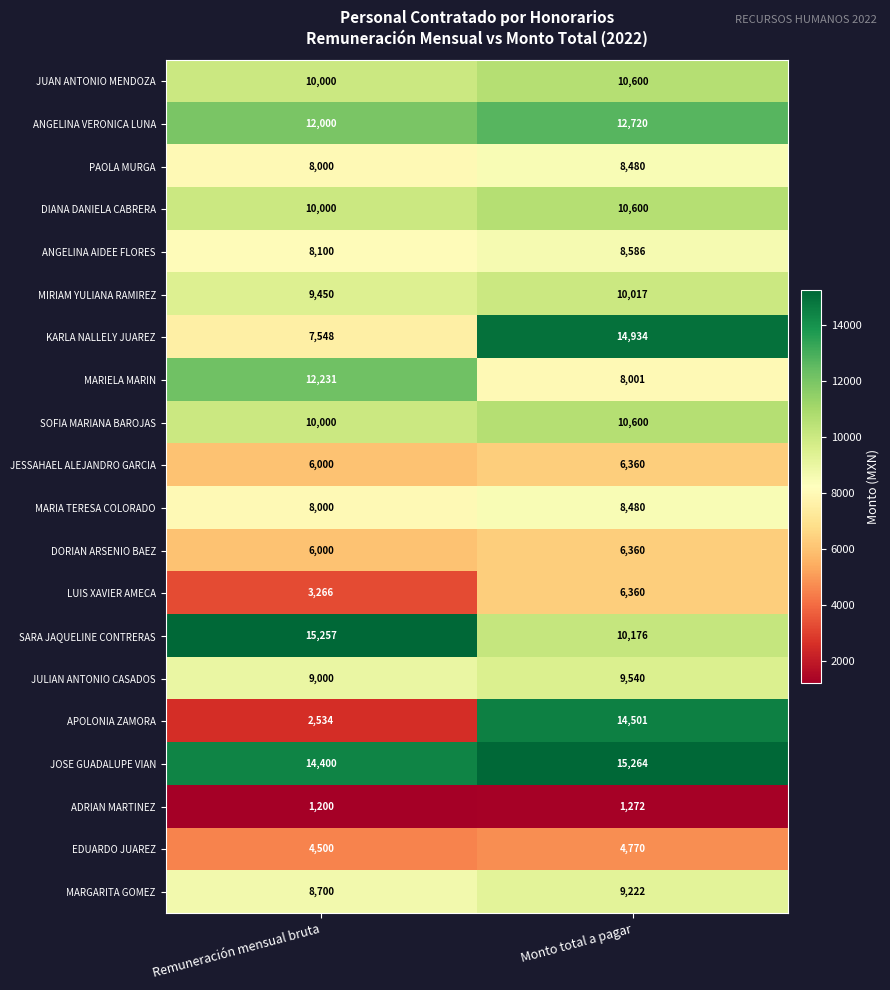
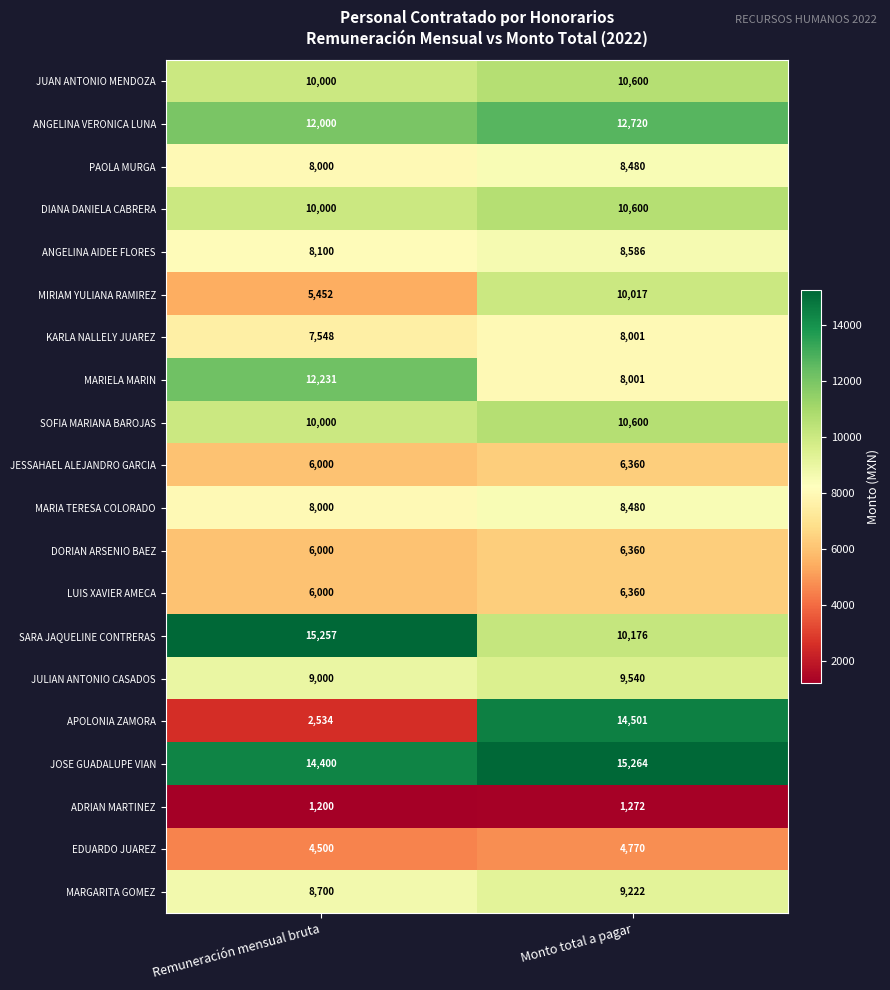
  {
    "JUAN ANTONIO MENDOZA": {
      "Remuneración mensual bruta": "10,000",
      "Monto total a pagar": "10,600"
    },
    "ANGELINA VERONICA LUNA": {
      "Remuneración mensual bruta": "12,000",
      "Monto total a pagar": "12,720"
    },
    "PAOLA MURGA": {
      "Remuneración mensual bruta": "8,000",
      "Monto total a pagar": "8,480"
    },
    "DIANA DANIELA CABRERA": {
      "Remuneración mensual bruta": "10,000",
      "Monto total a pagar": "10,600"
    },
    "ANGELINA AIDEE FLORES": {
      "Remuneración mensual bruta": "8,100",
      "Monto total a pagar": "8,586"
    },
    "MIRIAM YULIANA RAMIREZ": {
-     "Remuneración mensual bruta": "9,450",
+     "Remuneración mensual bruta": "5,452",
      "Monto total a pagar": "10,017"
    },
    "KARLA NALLELY JUAREZ": {
      "Remuneración mensual bruta": "7,548",
-     "Monto total a pagar": "14,934"
+     "Monto total a pagar": "8,001"
    },
    "MARIELA MARIN": {
      "Remuneración mensual bruta": "12,231",
      "Monto total a pagar": "8,001"
    },
    "SOFIA MARIANA BAROJAS": {
      "Remuneración mensual bruta": "10,000",
      "Monto total a pagar": "10,600"
    },
    "JESSAHAEL ALEJANDRO GARCIA": {
      "Remuneración mensual bruta": "6,000",
      "Monto total a pagar": "6,360"
    },
    "MARIA TERESA COLORADO": {
      "Remuneración mensual bruta": "8,000",
      "Monto total a pagar": "8,480"
    },
    "DORIAN ARSENIO BAEZ": {
      "Remuneración mensual bruta": "6,000",
      "Monto total a pagar": "6,360"
    },
    "LUIS XAVIER AMECA": {
-     "Remuneración mensual bruta": "3,266",
+     "Remuneración mensual bruta": "6,000",
      "Monto total a pagar": "6,360"
    },
    "SARA JAQUELINE CONTRERAS": {
      "Remuneración mensual bruta": "15,257",
      "Monto total a pagar": "10,176"
    },
    "JULIAN ANTONIO CASADOS": {
      "Remuneración mensual bruta": "9,000",
      "Monto total a pagar": "9,540"
    },
    "APOLONIA ZAMORA": {
      "Remuneración mensual bruta": "2,534",
      "Monto total a pagar": "14,501"
    },
    "JOSE GUADALUPE VIAN": {
      "Remuneración mensual bruta": "14,400",
      "Monto total a pagar": "15,264"
    },
    "ADRIAN MARTINEZ": {
      "Remuneración mensual bruta": "1,200",
      "Monto total a pagar": "1,272"
    },
    "EDUARDO JUAREZ": {
      "Remuneración mensual bruta": "4,500",
      "Monto total a pagar": "4,770"
    },
    "MARGARITA GOMEZ": {
      "Remuneración mensual bruta": "8,700",
      "Monto total a pagar": "9,222"
    }
  }
